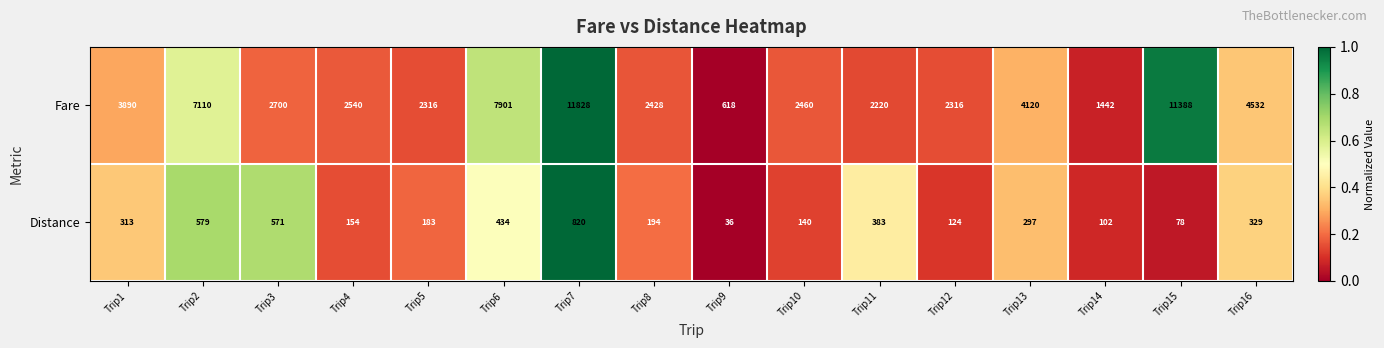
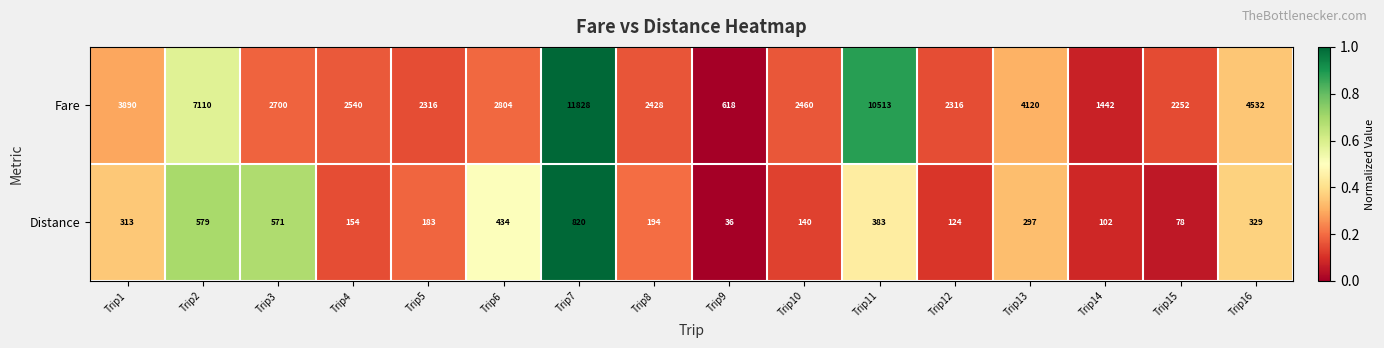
  {
    "Fare": {
      "Trip1": 3890,
      "Trip2": 7110,
      "Trip3": 2700,
      "Trip4": 2540,
      "Trip5": 2316,
-     "Trip6": 7901,
+     "Trip6": 2804,
      "Trip7": 11828,
      "Trip8": 2428,
      "Trip9": 618,
      "Trip10": 2460,
-     "Trip11": 2220,
+     "Trip11": 10513,
      "Trip12": 2316,
      "Trip13": 4120,
      "Trip14": 1442,
-     "Trip15": 11388,
+     "Trip15": 2252,
      "Trip16": 4532
    },
    "Distance": {
      "Trip1": 313,
      "Trip2": 579,
      "Trip3": 571,
      "Trip4": 154,
      "Trip5": 183,
      "Trip6": 434,
      "Trip7": 820,
      "Trip8": 194,
      "Trip9": 36,
      "Trip10": 140,
      "Trip11": 383,
      "Trip12": 124,
      "Trip13": 297,
      "Trip14": 102,
      "Trip15": 78,
      "Trip16": 329
    }
  }
